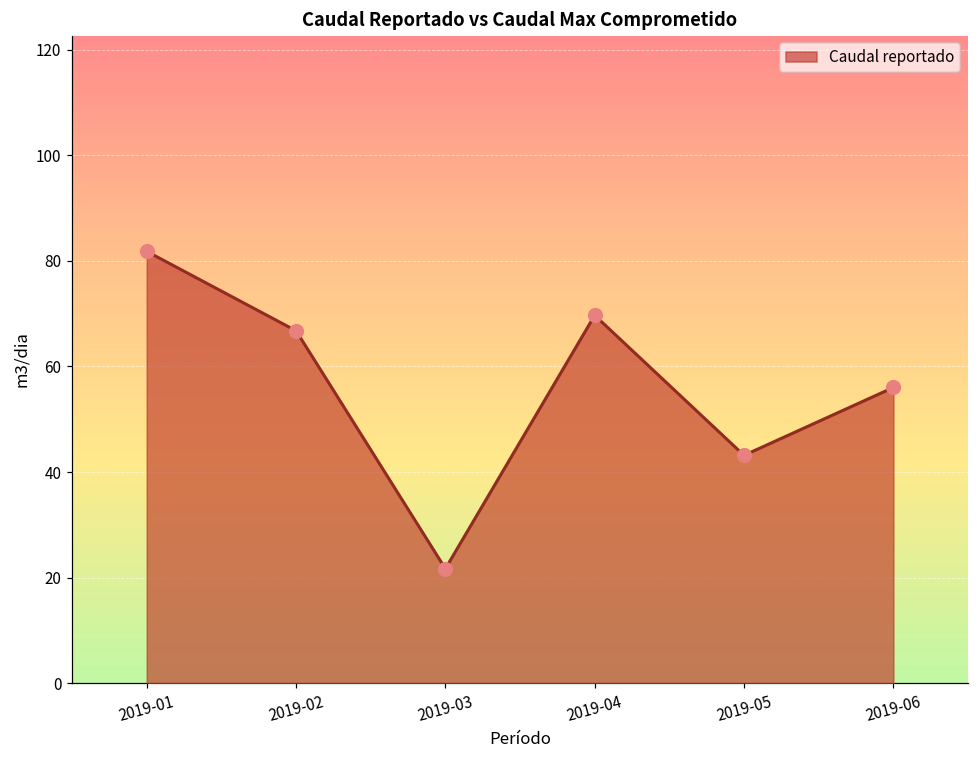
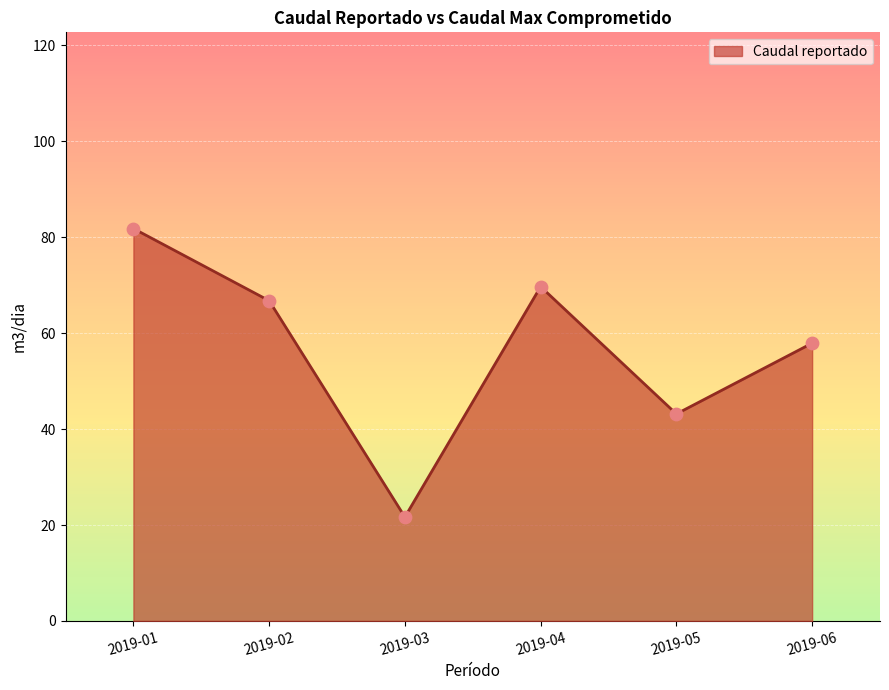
  {
    "2019-01": 82,
    "2019-02": 67,
    "2019-03": 22,
    "2019-04": 70,
    "2019-05": 43,
-   "2019-06": 56
+   "2019-06": 58
  }
